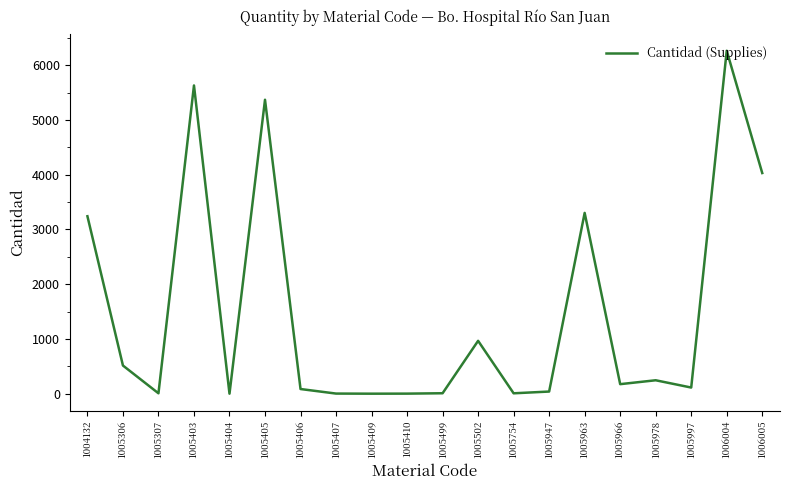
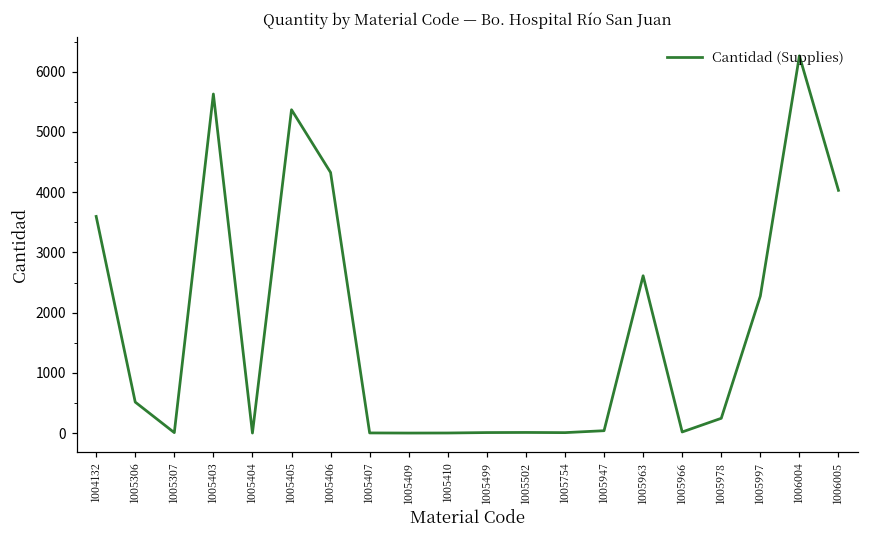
  {
-   "1004132": 3200,
+   "1004132": 3600,
    "1005306": 500,
    "1005307": 0,
    "1005403": 5600,
    "1005404": 0,
    "1005405": 5400,
-   "1005406": 100,
+   "1005406": 4300,
    "1005407": 0,
    "1005409": 0,
    "1005410": 0,
    "1005499": 0,
-   "1005502": 1000,
+   "1005502": 0,
    "1005754": 0,
    "1005947": 0,
-   "1005963": 3300,
-   "1005966": 200,
+   "1005963": 2600,
+   "1005966": 0,
    "1005978": 200,
-   "1005997": 100,
+   "1005997": 2300,
    "1006004": 6300,
    "1006005": 4000
  }
